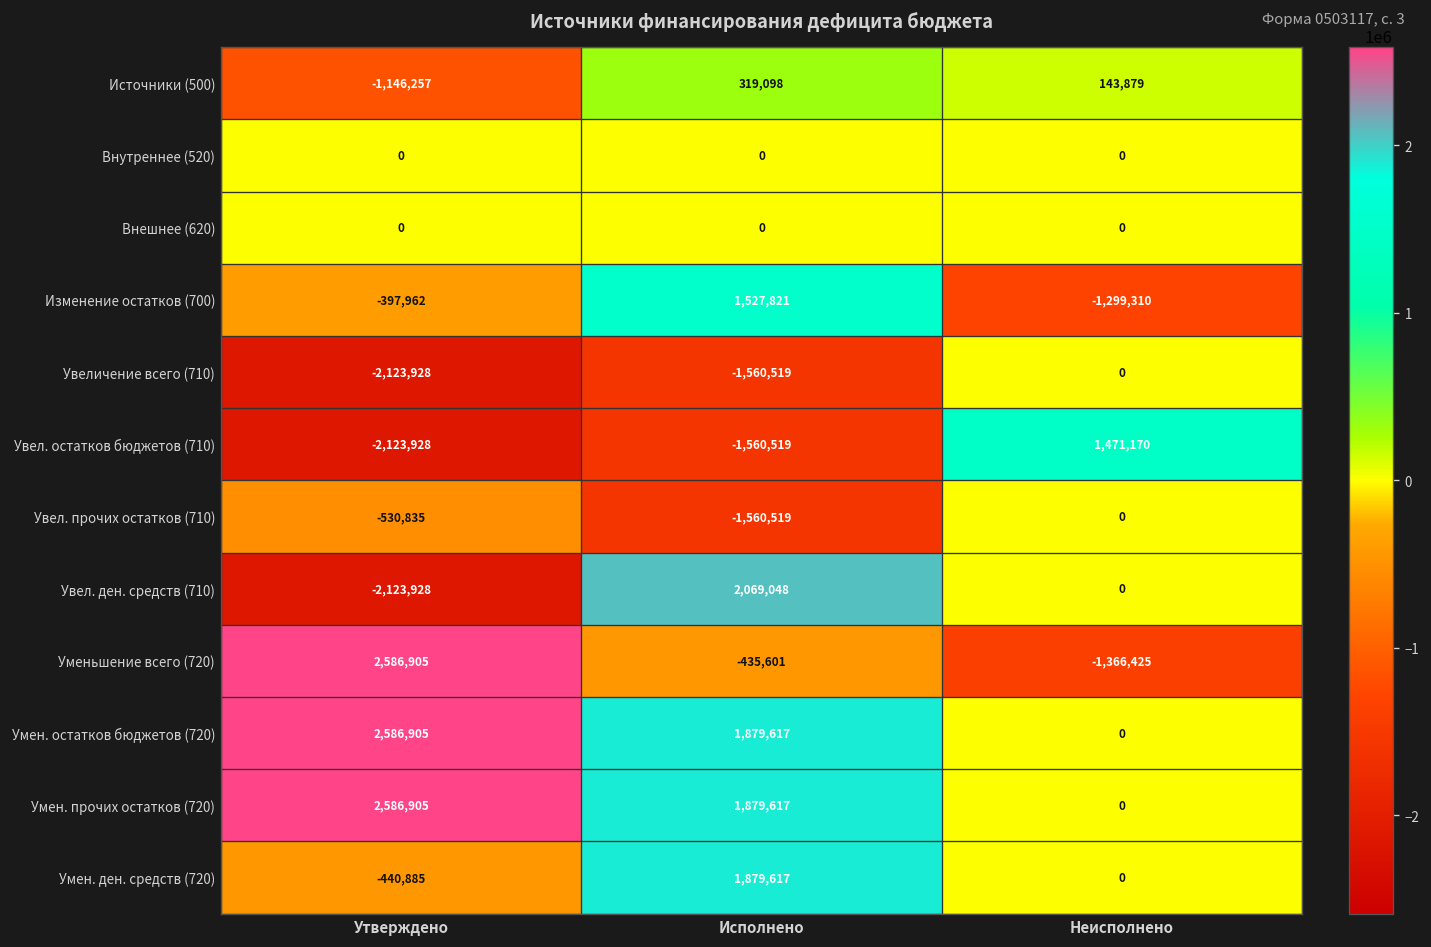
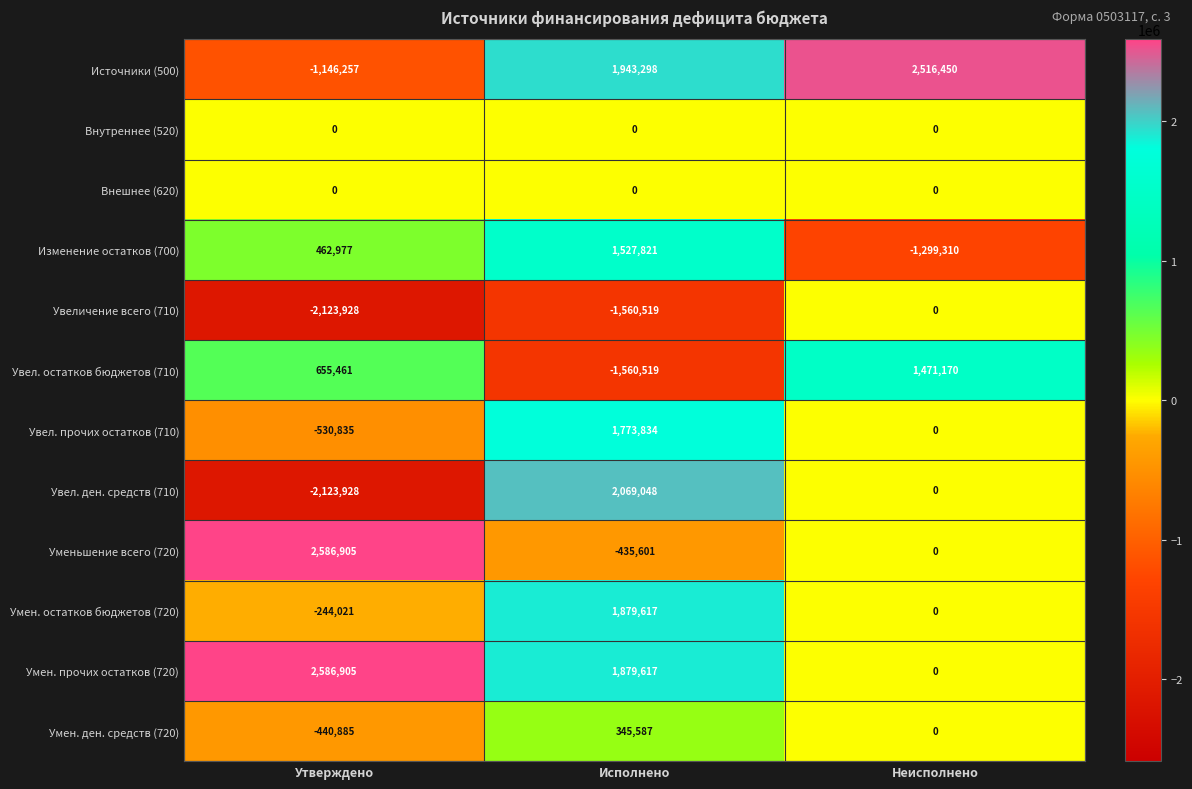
  {
    "Источники (500)": {
      "Утверждено": "-1,146,257",
-     "Исполнено": "319,098",
-     "Неисполнено": "143,879"
+     "Исполнено": "1,943,298",
+     "Неисполнено": "2,516,450"
    },
    "Внутреннее (520)": {
      "Утверждено": "0",
      "Исполнено": "0",
      "Неисполнено": "0"
    },
    "Внешнее (620)": {
      "Утверждено": "0",
      "Исполнено": "0",
      "Неисполнено": "0"
    },
    "Изменение остатков (700)": {
-     "Утверждено": "-397,962",
+     "Утверждено": "462,977",
      "Исполнено": "1,527,821",
      "Неисполнено": "-1,299,310"
    },
    "Увеличение всего (710)": {
      "Утверждено": "-2,123,928",
      "Исполнено": "-1,560,519",
      "Неисполнено": "0"
    },
    "Увел. остатков бюджетов (710)": {
-     "Утверждено": "-2,123,928",
+     "Утверждено": "655,461",
      "Исполнено": "-1,560,519",
      "Неисполнено": "1,471,170"
    },
    "Увел. прочих остатков (710)": {
      "Утверждено": "-530,835",
-     "Исполнено": "-1,560,519",
+     "Исполнено": "1,773,834",
      "Неисполнено": "0"
    },
    "Увел. ден. средств (710)": {
      "Утверждено": "-2,123,928",
      "Исполнено": "2,069,048",
      "Неисполнено": "0"
    },
    "Уменьшение всего (720)": {
      "Утверждено": "2,586,905",
      "Исполнено": "-435,601",
-     "Неисполнено": "-1,366,425"
+     "Неисполнено": "0"
    },
    "Умен. остатков бюджетов (720)": {
-     "Утверждено": "2,586,905",
+     "Утверждено": "-244,021",
      "Исполнено": "1,879,617",
      "Неисполнено": "0"
    },
    "Умен. прочих остатков (720)": {
      "Утверждено": "2,586,905",
      "Исполнено": "1,879,617",
      "Неисполнено": "0"
    },
    "Умен. ден. средств (720)": {
      "Утверждено": "-440,885",
-     "Исполнено": "1,879,617",
+     "Исполнено": "345,587",
      "Неисполнено": "0"
    }
  }
